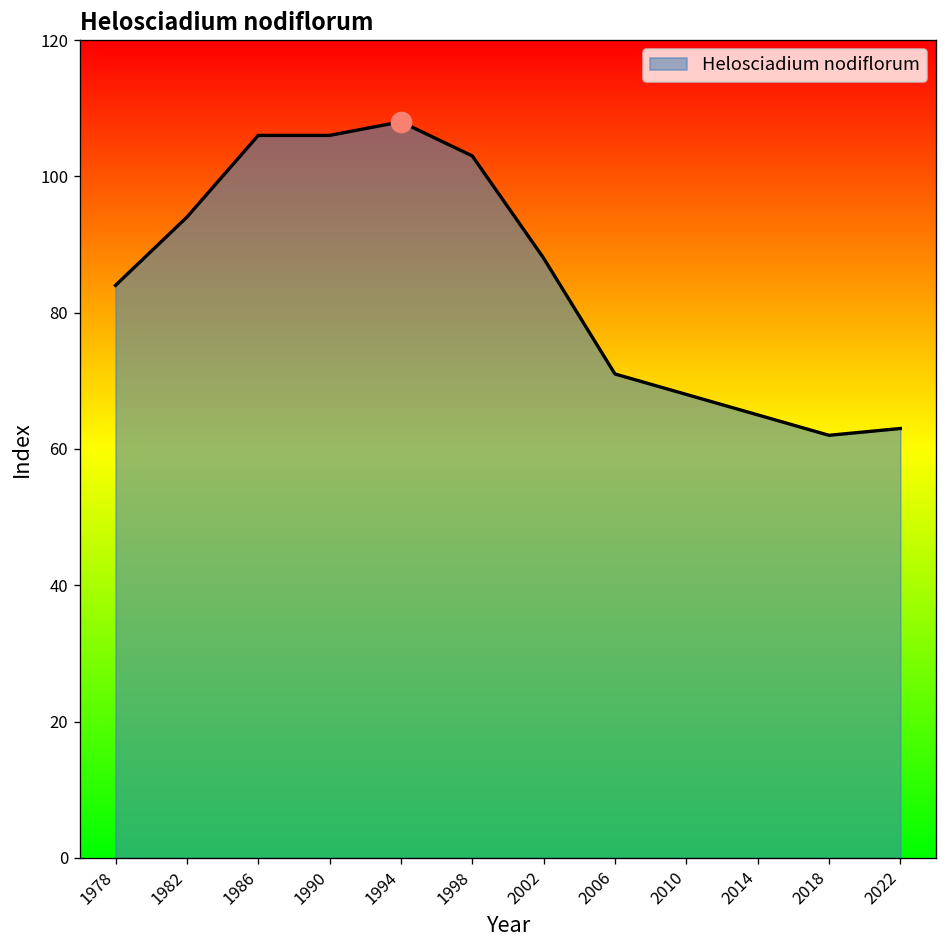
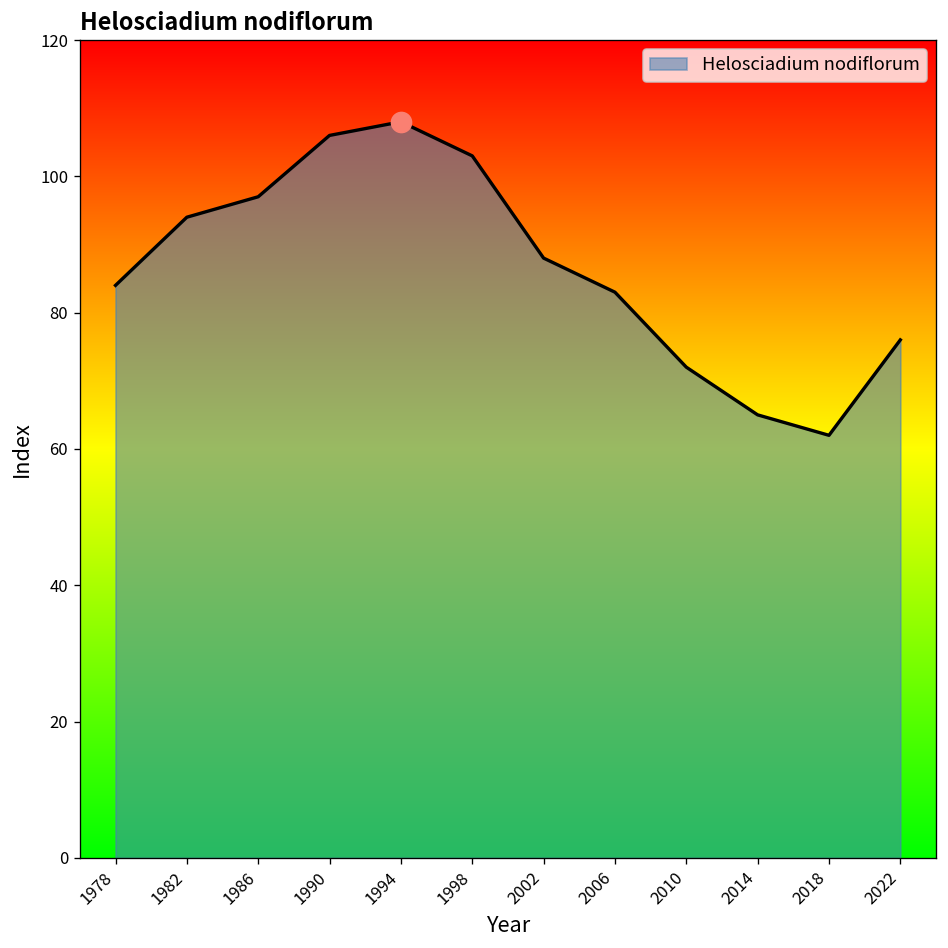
  {
    "Helosciadium nodiflorum": {
      "1978": 84,
      "1982": 94,
-     "1986": 106,
+     "1986": 97,
      "1990": 106,
      "1998": 103,
      "2002": 88,
-     "2006": 71,
-     "2010": 68,
+     "2006": 83,
+     "2010": 72,
      "2014": 65,
      "2018": 62,
-     "2022": 63
+     "2022": 76
    }
  }
